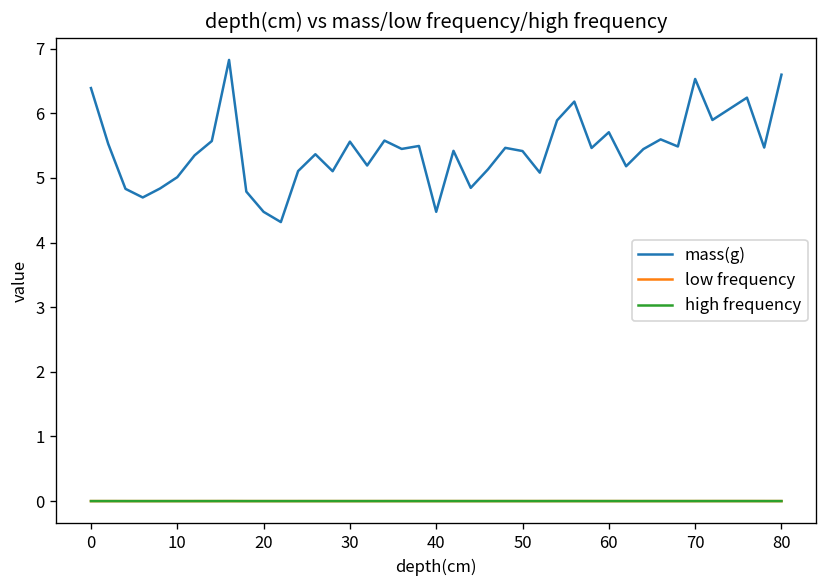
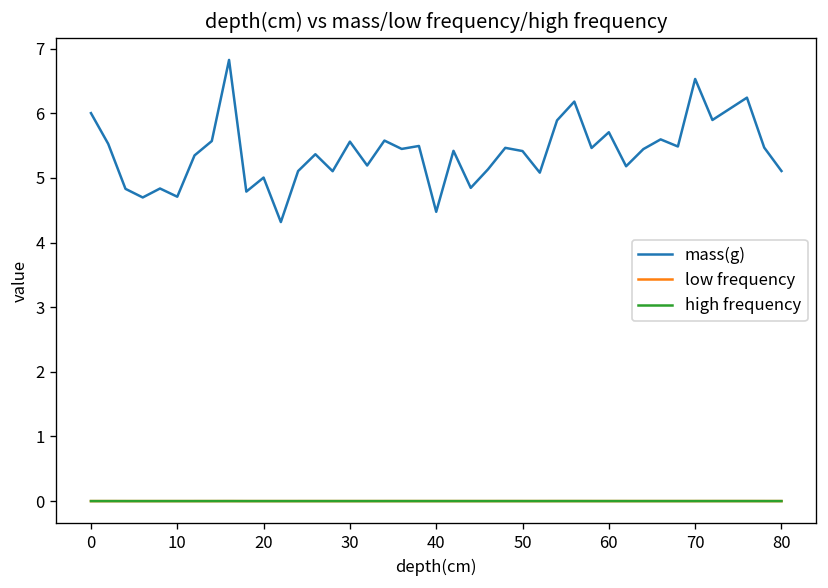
  {
    "mass(g)": {
-     "0": 6.4,
-     "10": 5.0,
-     "20": 4.5,
+     "0": 6.0,
+     "10": 4.7,
+     "20": 5.0,
      "30": 5.6,
      "40": 4.5,
      "50": 5.4,
      "60": 5.7,
      "70": 6.5,
-     "80": 6.6
+     "80": 5.1
    },
    "high frequency": {
      "0": 0.0,
      "10": 0.0,
      "20": 0.0,
      "30": 0.0,
      "40": 0.0,
      "50": 0.0,
      "60": 0.0,
      "70": 0.0,
      "80": 0.0
    }
  }
